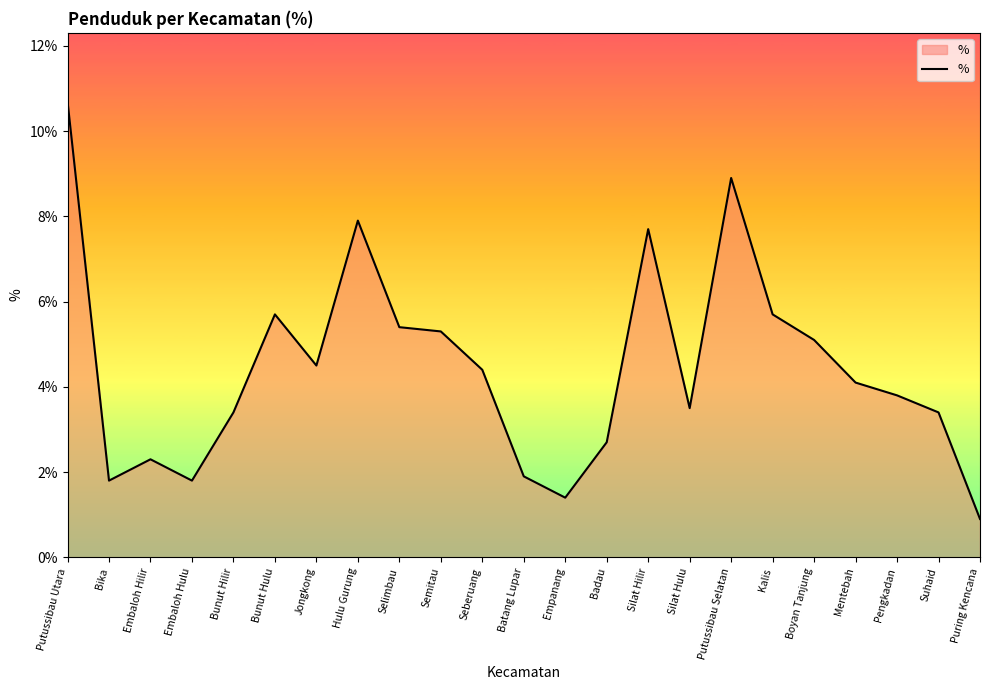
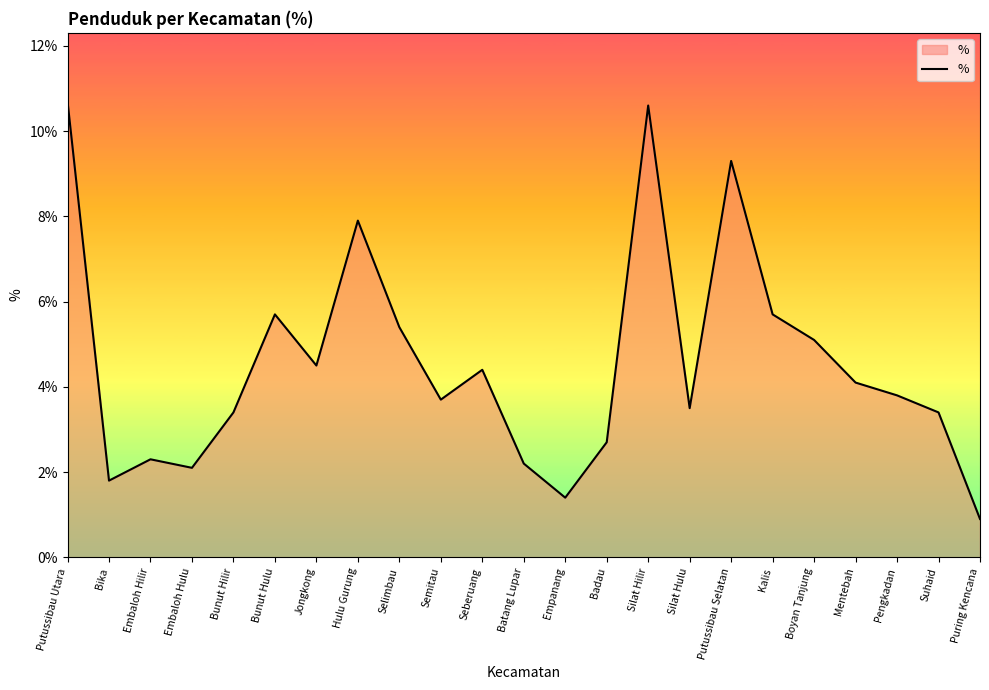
  {
    "Putussibau Utara": "10.7%",
    "Bika": "1.8%",
    "Embaloh Hilir": "2.3%",
-   "Embaloh Hulu": "1.8%",
+   "Embaloh Hulu": "2.1%",
    "Bunut Hilir": "3.4%",
    "Bunut Hulu": "5.7%",
    "Jongkong": "4.5%",
    "Hulu Gurung": "7.9%",
    "Selimbau": "5.4%",
-   "Semitau": "5.3%",
+   "Semitau": "3.7%",
    "Seberuang": "4.4%",
-   "Batang Lupar": "1.9%",
+   "Batang Lupar": "2.2%",
    "Empanang": "1.4%",
    "Badau": "2.7%",
-   "Silat Hilir": "7.7%",
+   "Silat Hilir": "10.6%",
    "Silat Hulu": "3.5%",
-   "Putussibau Selatan": "8.9%",
+   "Putussibau Selatan": "9.3%",
    "Kalis": "5.7%",
    "Boyan Tanjung": "5.1%",
    "Mentebah": "4.1%",
    "Pengkadan": "3.8%",
    "Suhaid": "3.4%",
    "Puring Kencana": "0.9%"
  }
